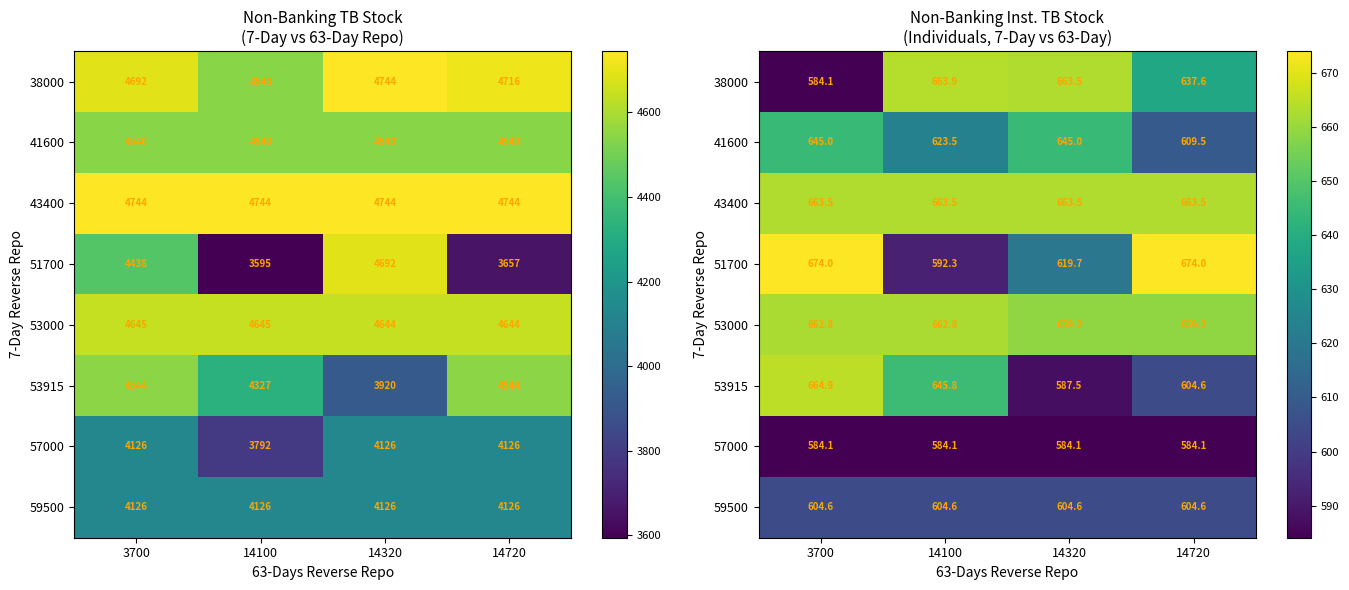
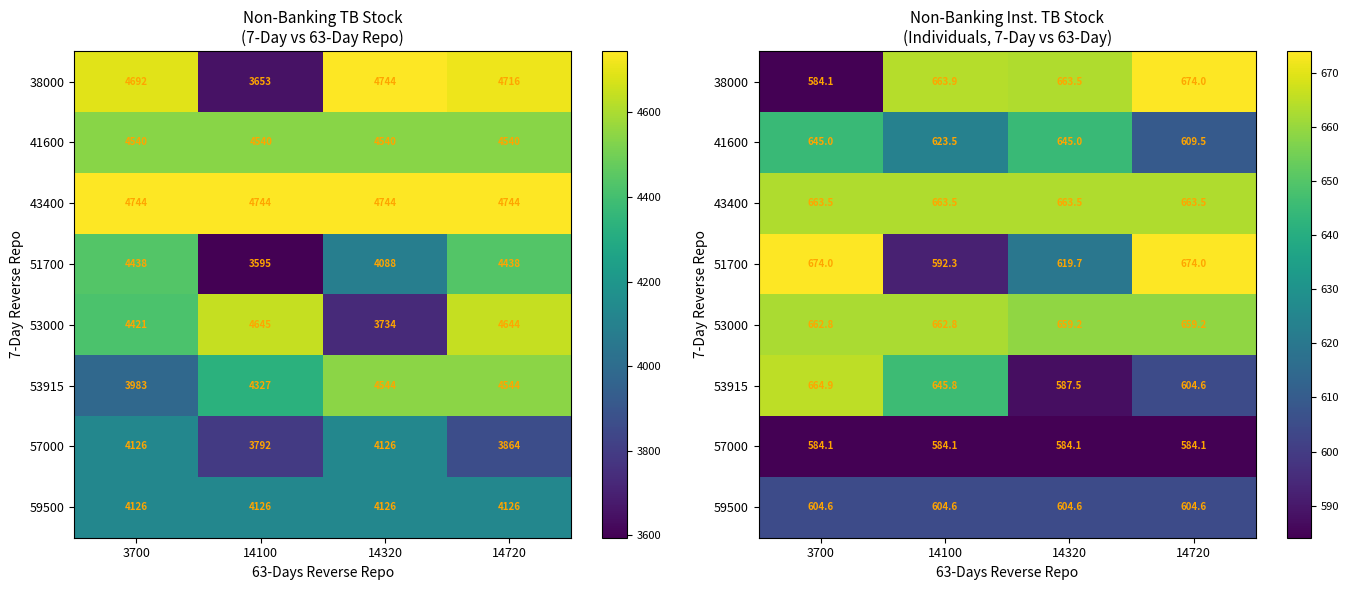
  {
    "Non-Banking TB Stock (7-Day vs 63-Day Repo)": {
      "38000": {
        "3700": 4692,
-       "14100": 4540,
+       "14100": 3653,
        "14320": 4744,
        "14720": 4716
      },
      "41600": {
        "3700": 4540,
        "14100": 4540,
        "14320": 4540,
        "14720": 4540
      },
      "43400": {
        "3700": 4744,
        "14100": 4744,
        "14320": 4744,
        "14720": 4744
      },
      "51700": {
        "3700": 4438,
        "14100": 3595,
-       "14320": 4692,
-       "14720": 3657
+       "14320": 4088,
+       "14720": 4438
      },
      "53000": {
-       "3700": 4645,
+       "3700": 4421,
        "14100": 4645,
-       "14320": 4644,
+       "14320": 3734,
        "14720": 4644
      },
      "53915": {
-       "3700": 4544,
+       "3700": 3983,
        "14100": 4327,
-       "14320": 3920,
+       "14320": 4544,
        "14720": 4544
      },
      "57000": {
        "3700": 4126,
        "14100": 3792,
        "14320": 4126,
-       "14720": 4126
+       "14720": 3864
      },
      "59500": {
        "3700": 4126,
        "14100": 4126,
        "14320": 4126,
        "14720": 4126
      }
    },
    "Non-Banking Inst. TB Stock (Individuals, 7-Day vs 63-Day)": {
      "38000": {
        "3700": 584.1,
        "14100": 663.9,
        "14320": 663.5,
-       "14720": 637.6
+       "14720": 674.0
      },
      "41600": {
        "3700": 645.0,
        "14100": 623.5,
        "14320": 645.0,
        "14720": 609.5
      },
      "43400": {
        "3700": 663.5,
        "14100": 663.5,
        "14320": 663.5,
        "14720": 663.5
      },
      "51700": {
        "3700": 674.0,
        "14100": 592.3,
        "14320": 619.7,
        "14720": 674.0
      },
      "53000": {
        "3700": 662.8,
        "14100": 662.8,
        "14320": 659.2,
        "14720": 659.2
      },
      "53915": {
        "3700": 664.9,
        "14100": 645.8,
        "14320": 587.5,
        "14720": 604.6
      },
      "57000": {
        "3700": 584.1,
        "14100": 584.1,
        "14320": 584.1,
        "14720": 584.1
      },
      "59500": {
        "3700": 604.6,
        "14100": 604.6,
        "14320": 604.6,
        "14720": 604.6
      }
    }
  }
